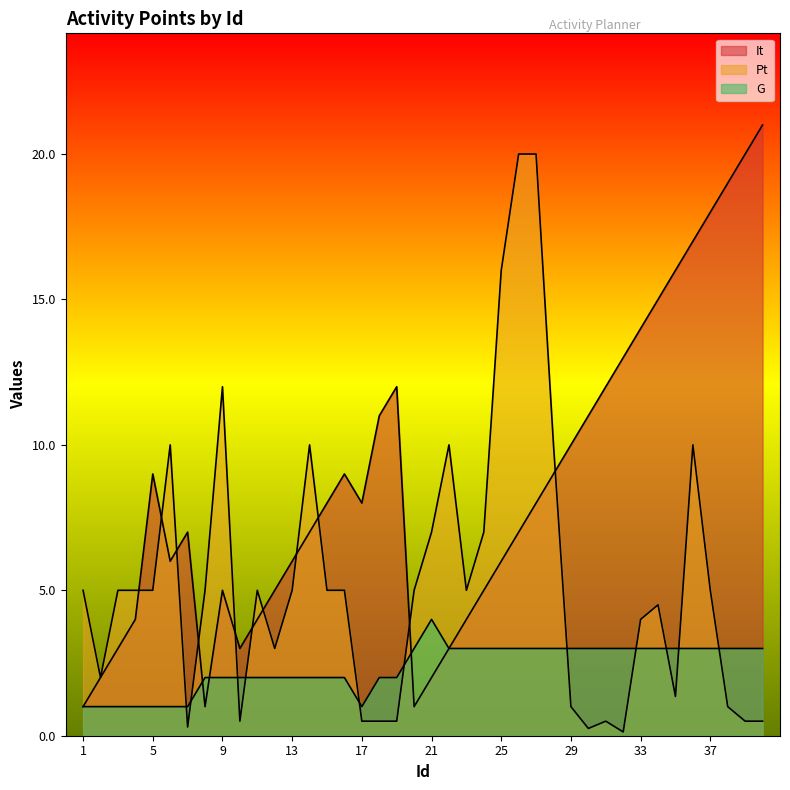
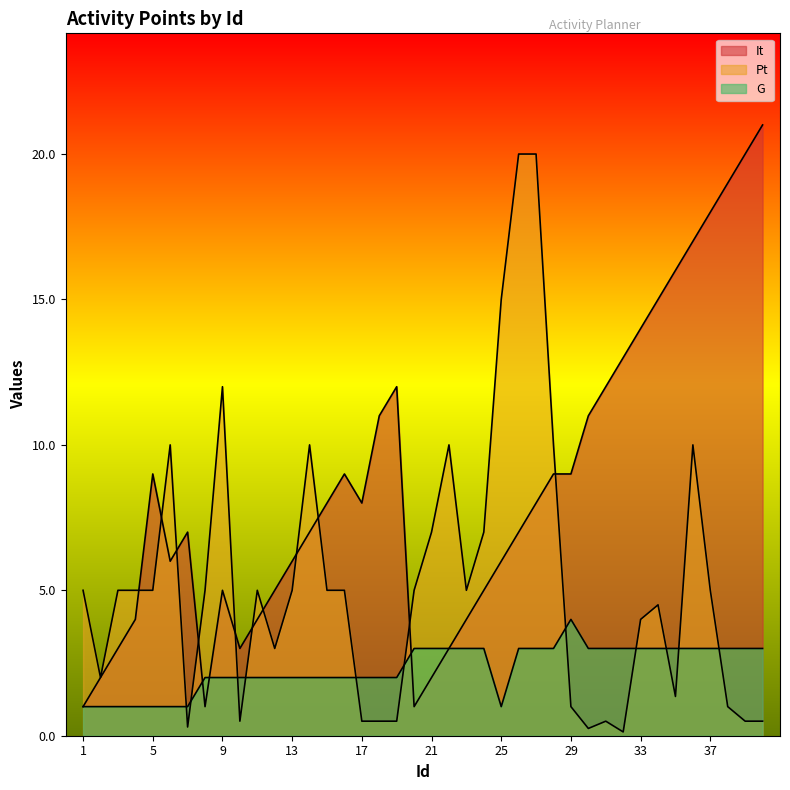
  {
    "It": {
      "5": 9,
      "9": 5,
      "13": 6,
      "17": 8,
      "21": 2,
      "25": 6,
-     "29": 10,
+     "29": 9,
      "33": 14,
      "37": 18
    },
    "Pt": {
      "1": 5,
      "5": 5,
      "9": 12,
      "13": 5,
      "17": 0.5,
      "21": 7,
-     "25": 16,
+     "25": 15,
      "29": 1,
      "33": 4,
      "37": 5
    },
    "G": {
      "5": 1,
      "9": 2,
      "13": 2,
-     "17": 1,
-     "21": 4,
-     "25": 3,
-     "29": 3,
+     "17": 2,
+     "21": 3,
+     "25": 1,
+     "29": 4,
      "33": 3,
      "37": 3
    }
  }
